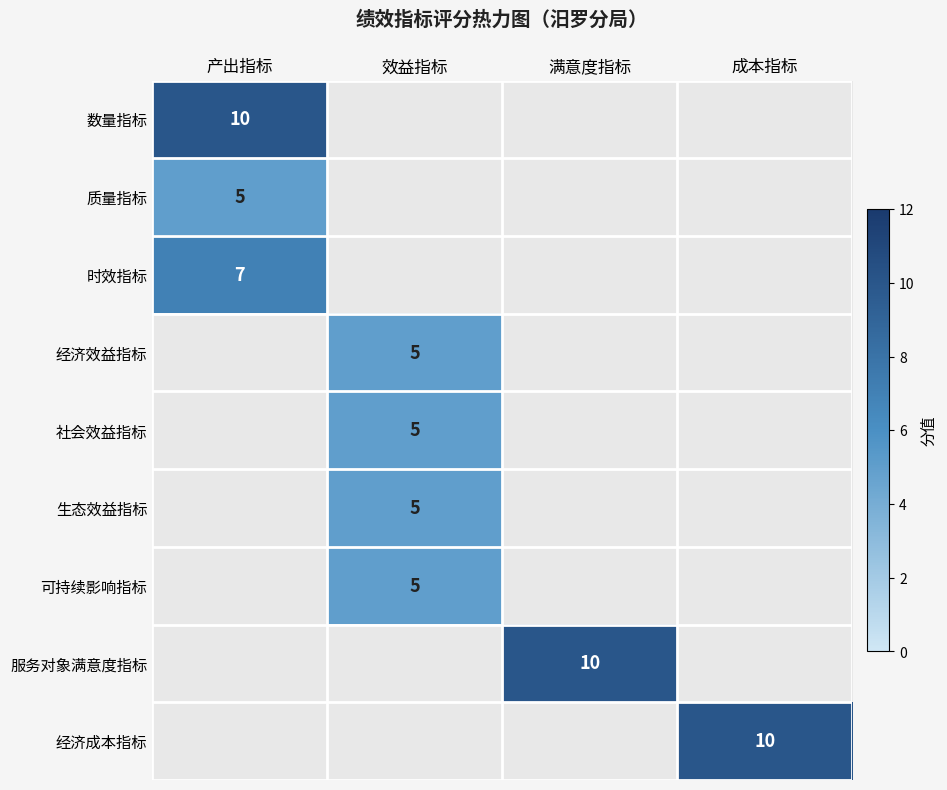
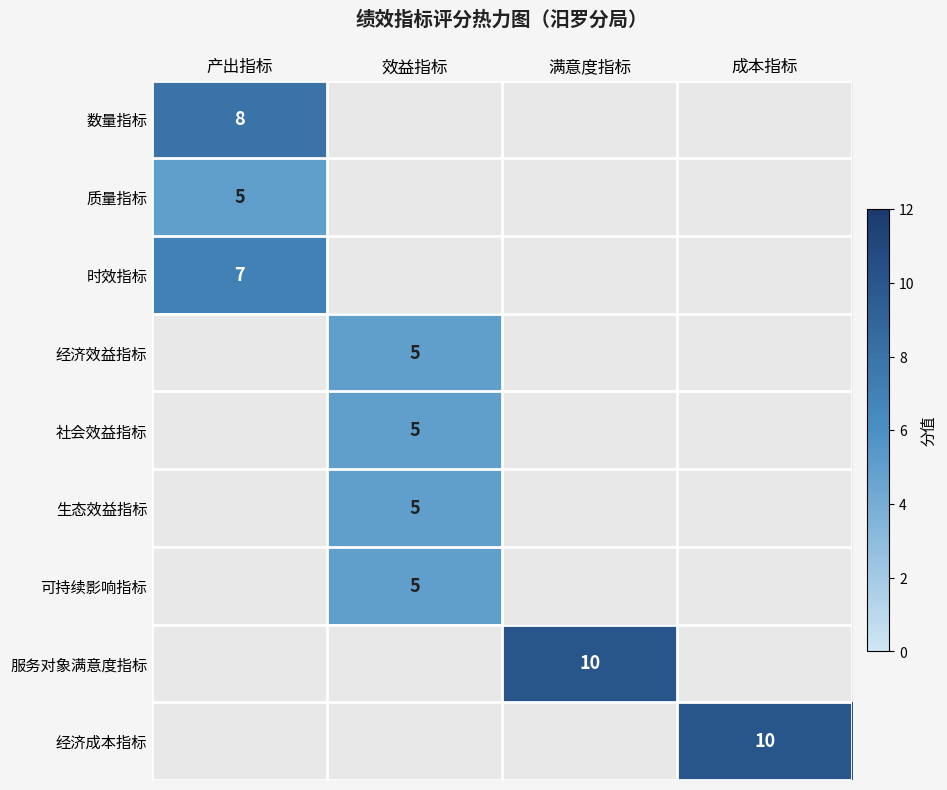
  {
    "数量指标": {
-     "产出指标": 10
+     "产出指标": 8
    },
    "质量指标": {
      "产出指标": 5
    },
    "时效指标": {
      "产出指标": 7
    },
    "经济效益指标": {
      "效益指标": 5
    },
    "社会效益指标": {
      "效益指标": 5
    },
    "生态效益指标": {
      "效益指标": 5
    },
    "可持续影响指标": {
      "效益指标": 5
    },
    "服务对象满意度指标": {
      "满意度指标": 10
    },
    "经济成本指标": {
      "成本指标": 10
    }
  }
